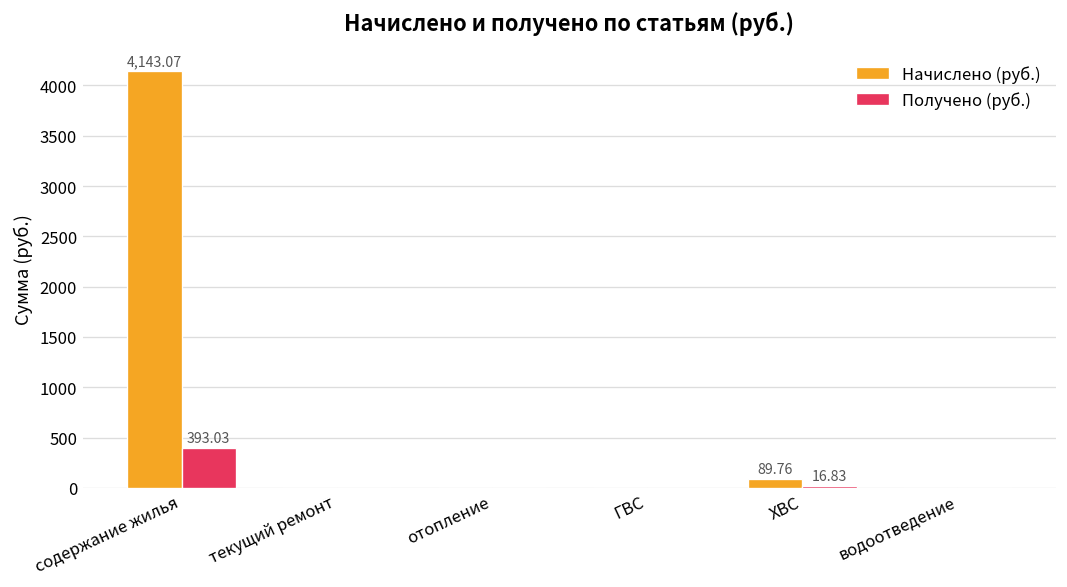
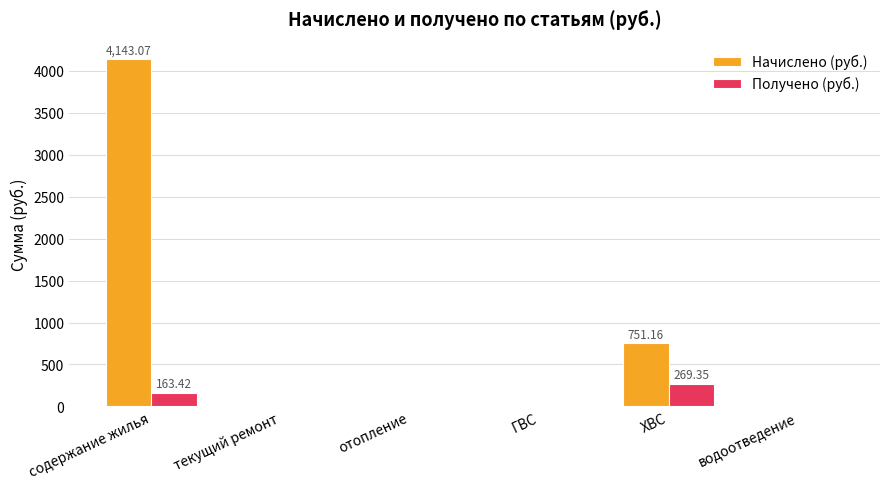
  {
    "Начислено (руб.)": {
      "содержание жилья": "4,143.07",
-     "ХВС": "89.76"
+     "ХВС": "751.16"
    },
    "Получено (руб.)": {
-     "содержание жилья": "393.03",
-     "ХВС": "16.83"
+     "содержание жилья": "163.42",
+     "ХВС": "269.35"
    }
  }
